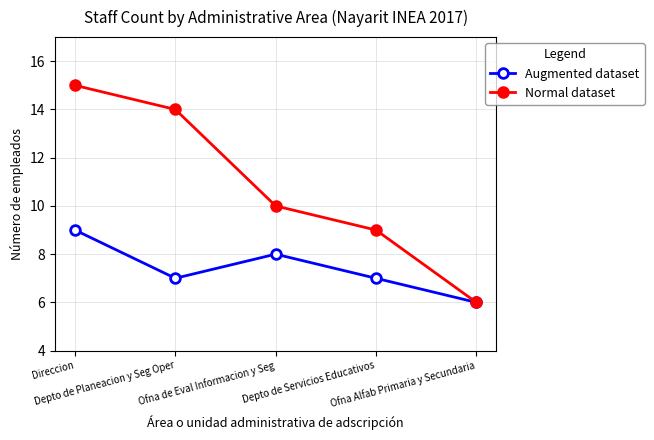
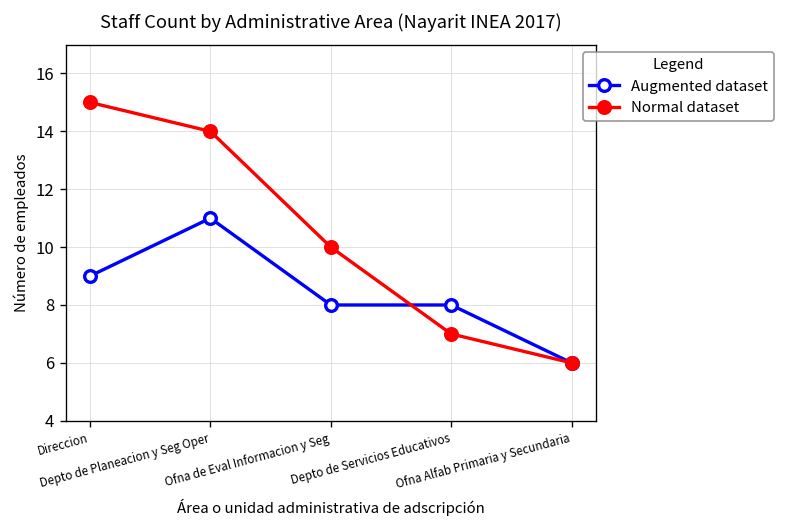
  {
    "Augmented dataset": {
      "Direccion": 9,
-     "Depto de Planeacion y Seg Oper": 7,
+     "Depto de Planeacion y Seg Oper": 11,
      "Ofna de Eval Informacion y Seg": 8,
-     "Depto de Servicios Educativos": 7
+     "Depto de Servicios Educativos": 8
    },
    "Normal dataset": {
      "Direccion": 15,
      "Depto de Planeacion y Seg Oper": 14,
      "Ofna de Eval Informacion y Seg": 10,
-     "Depto de Servicios Educativos": 9
+     "Depto de Servicios Educativos": 7
    }
  }
